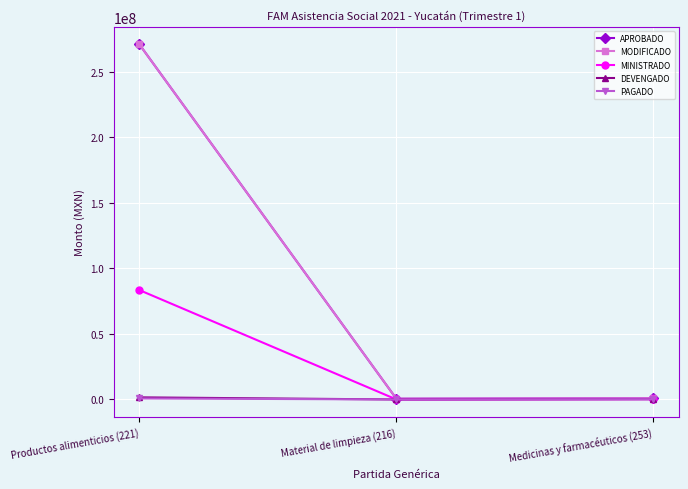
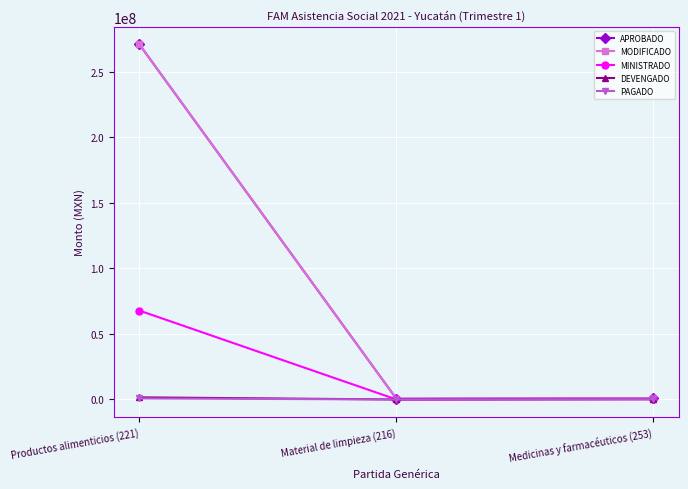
  {
    "MINISTRADO": {
-     "Productos alimenticios (221)": 83000000
+     "Productos alimenticios (221)": 68000000
    }
  }
